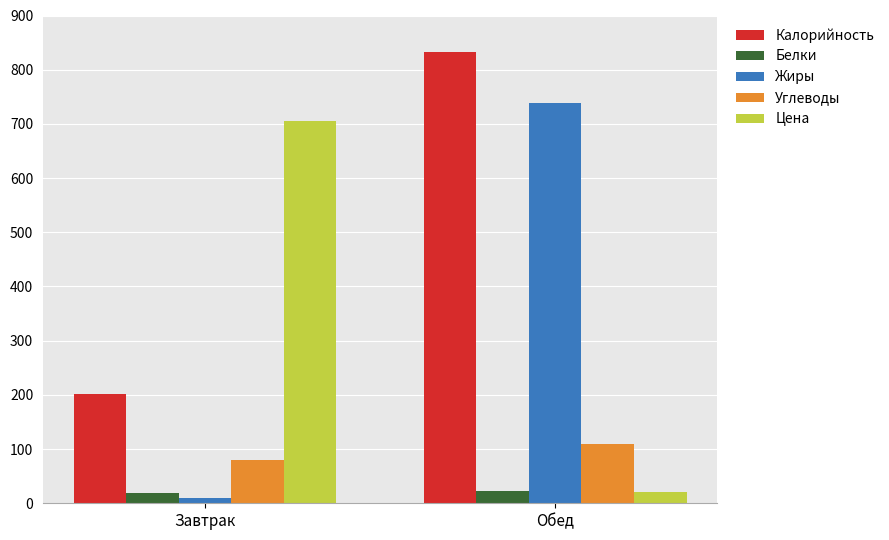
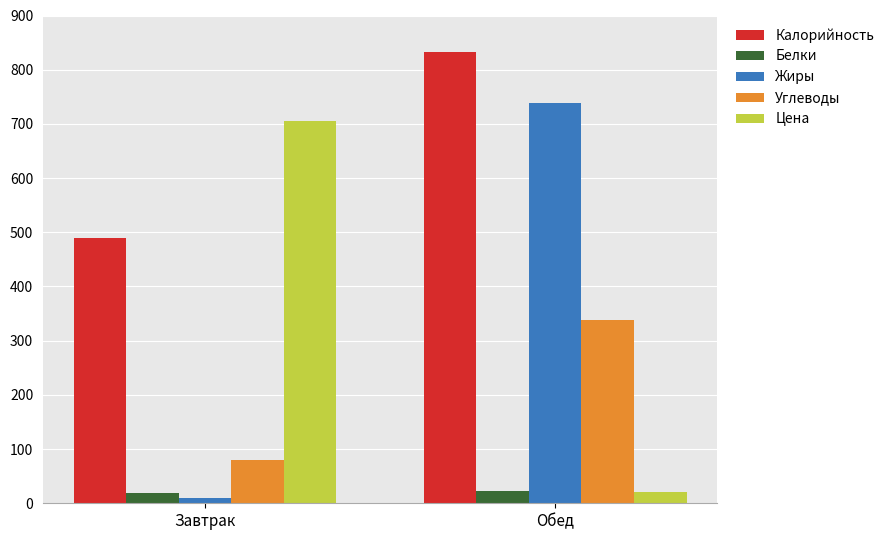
  {
    "Калорийность": {
-     "Завтрак": 200,
+     "Завтрак": 490,
      "Обед": 830
    },
    "Белки": {
      "Завтрак": 20,
      "Обед": 20
    },
    "Жиры": {
      "Завтрак": 10,
      "Обед": 740
    },
    "Углеводы": {
      "Завтрак": 80,
-     "Обед": 110
+     "Обед": 340
    },
    "Цена": {
      "Завтрак": 710,
      "Обед": 20
    }
  }
